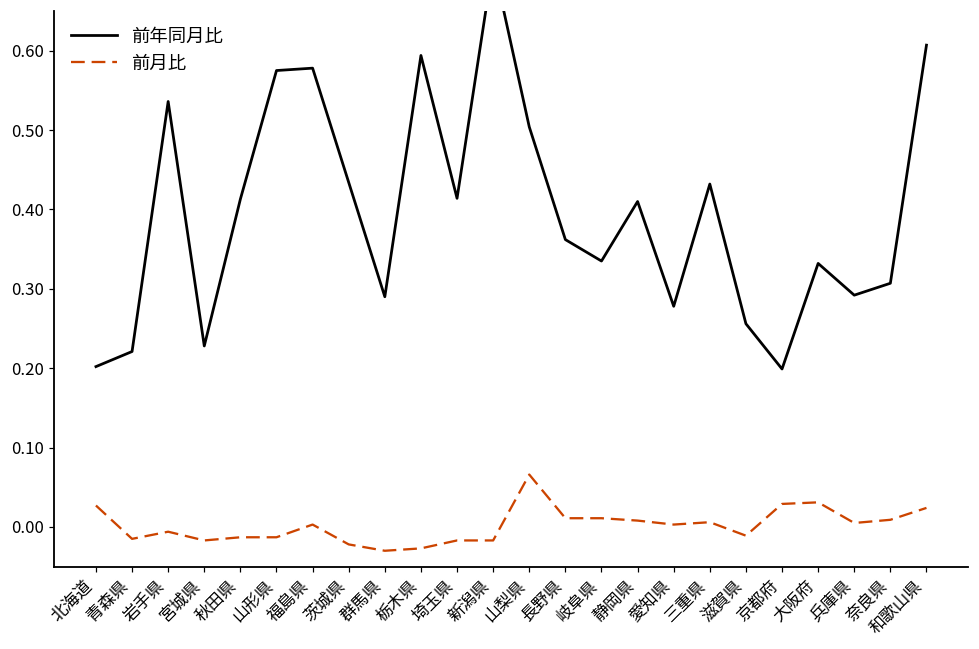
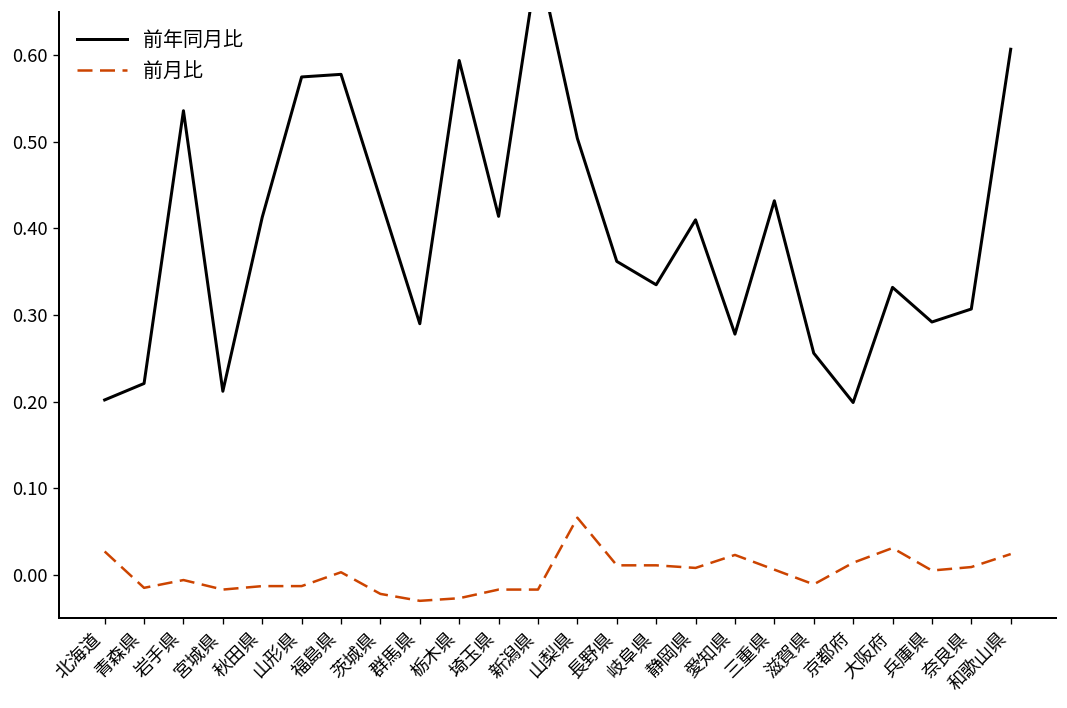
  {
    "前年同月比": {
      "北海道": 0.20,
      "青森県": 0.22,
      "岩手県": 0.54,
-     "宮城県": 0.23,
+     "宮城県": 0.21,
      "秋田県": 0.41,
      "山形県": 0.58,
      "福島県": 0.58,
      "茨城県": 0.43,
      "群馬県": 0.29,
      "栃木県": 0.59,
      "埼玉県": 0.41,
      "山梨県": 0.50,
      "長野県": 0.36,
      "岐阜県": 0.34,
      "静岡県": 0.41,
      "愛知県": 0.28,
      "三重県": 0.43,
      "滋賀県": 0.26,
      "京都府": 0.20,
      "大阪府": 0.33,
      "兵庫県": 0.29,
      "奈良県": 0.31,
      "和歌山県": 0.61
    },
    "前月比": {
      "北海道": 0.03,
      "青森県": -0.02,
      "岩手県": -0.01,
      "宮城県": -0.02,
      "秋田県": -0.01,
      "山形県": -0.01,
      "福島県": 0.00,
      "茨城県": -0.02,
      "群馬県": -0.03,
      "栃木県": -0.03,
      "埼玉県": -0.02,
      "新潟県": -0.02,
      "山梨県": 0.07,
      "長野県": 0.01,
      "岐阜県": 0.01,
      "静岡県": 0.01,
-     "愛知県": 0.00,
+     "愛知県": 0.02,
      "三重県": 0.01,
      "滋賀県": -0.01,
-     "京都府": 0.03,
+     "京都府": 0.01,
      "大阪府": 0.03,
      "兵庫県": 0.01,
      "奈良県": 0.01,
      "和歌山県": 0.02
    }
  }
